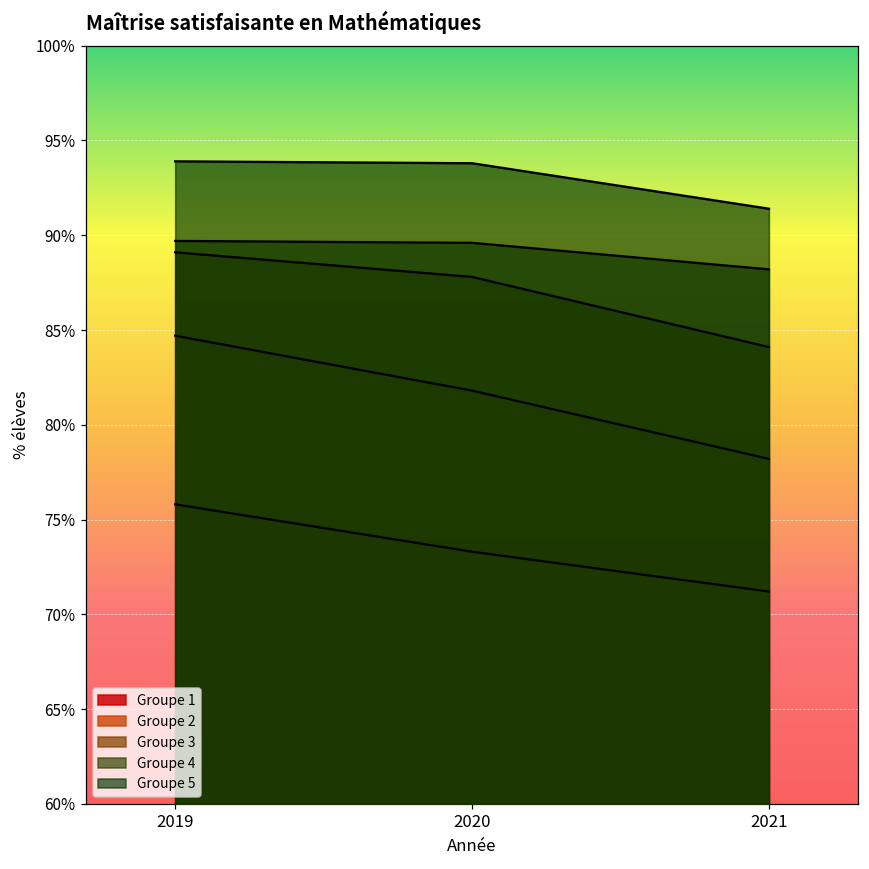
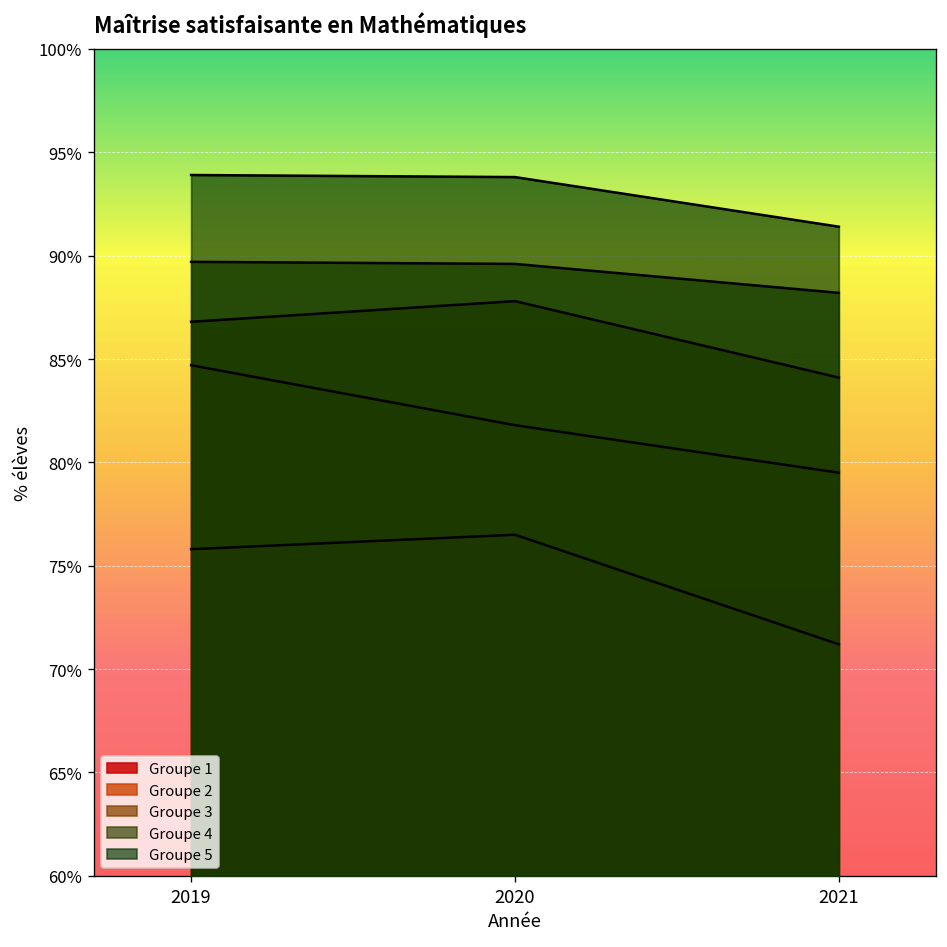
  {
    "Groupe 1": {
      "2019": "75.8%",
-     "2020": "73.3%",
+     "2020": "76.5%",
      "2021": "71.2%"
    },
    "Groupe 2": {
      "2019": "84.7%",
      "2020": "81.8%",
-     "2021": "78.2%"
+     "2021": "79.5%"
    },
    "Groupe 3": {
-     "2019": "89.1%",
+     "2019": "86.8%",
      "2020": "87.8%",
      "2021": "84.1%"
    }
  }
